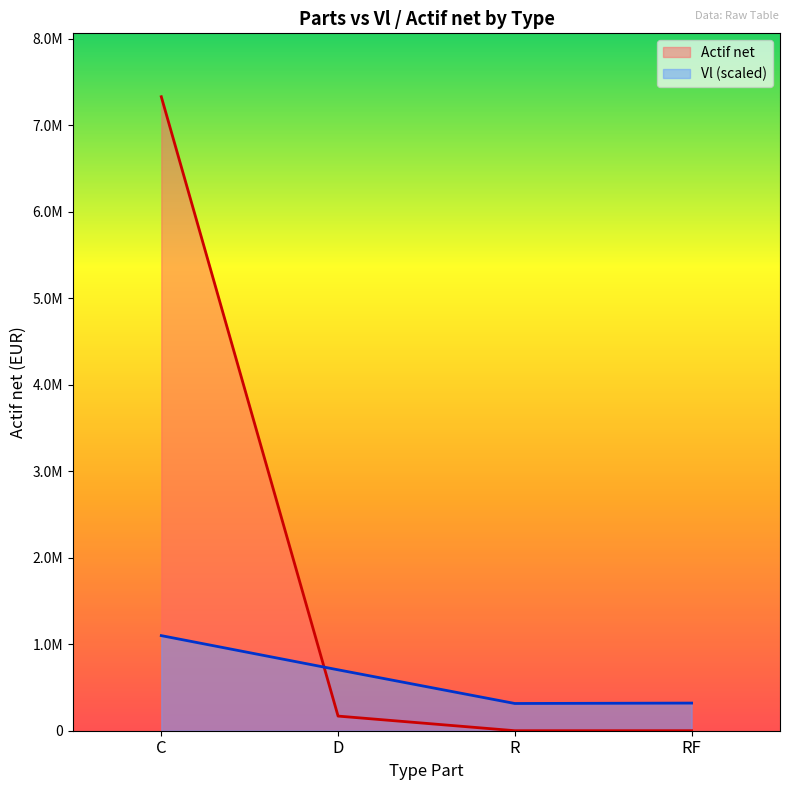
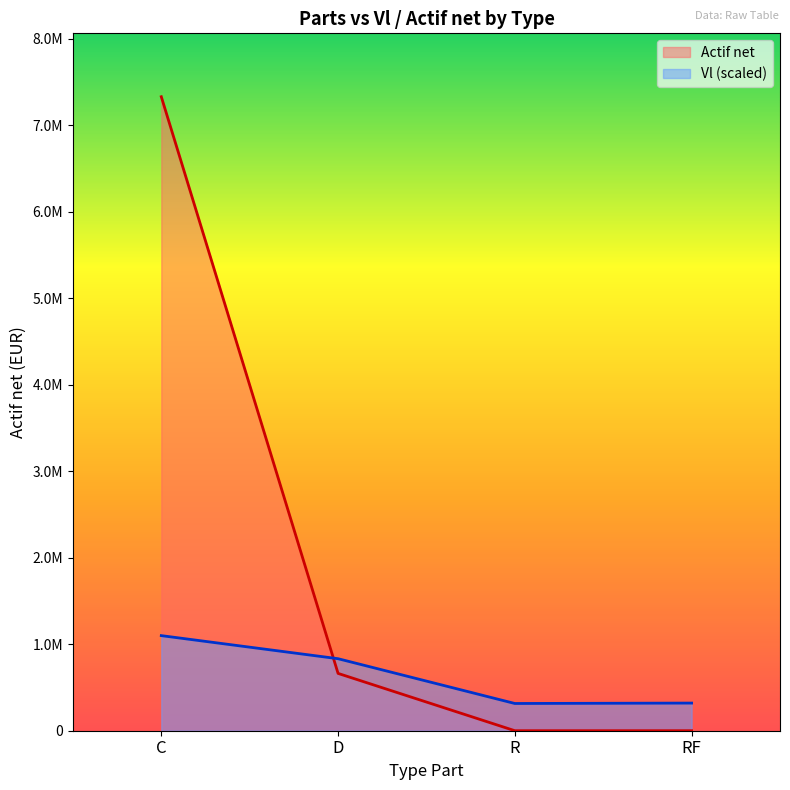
  {
    "Actif net": {
      "C": 7300000,
-     "D": 200000,
+     "D": 700000,
      "R": 0,
      "RF": 0
    },
    "Vl (scaled)": {
      "C": 1100000,
-     "D": 700000,
+     "D": 800000,
      "R": 300000,
      "RF": 300000
    }
  }
